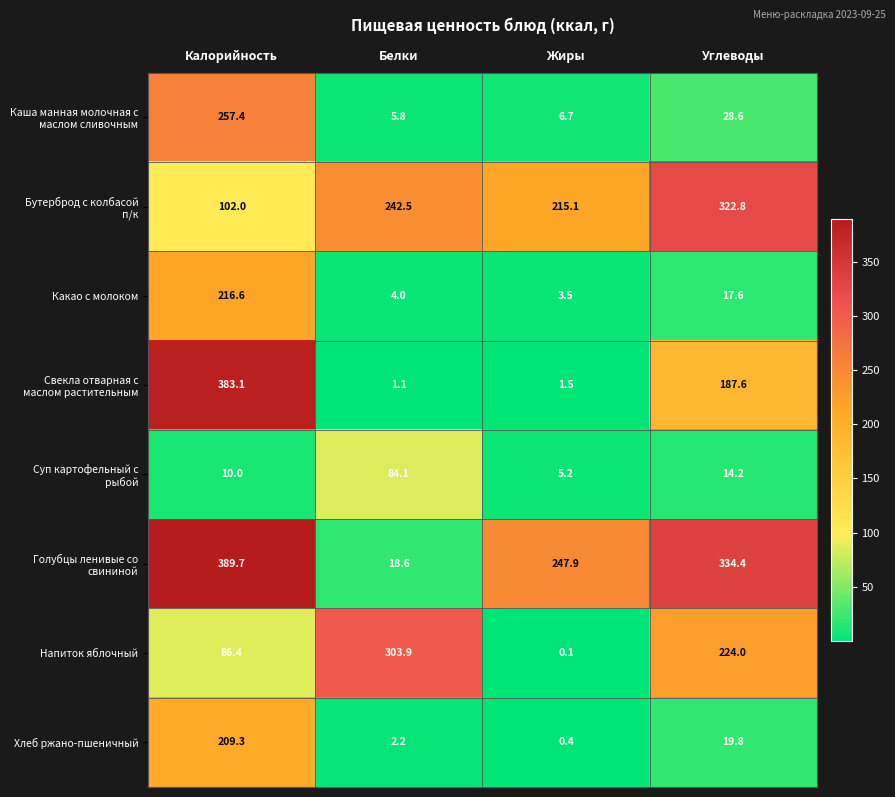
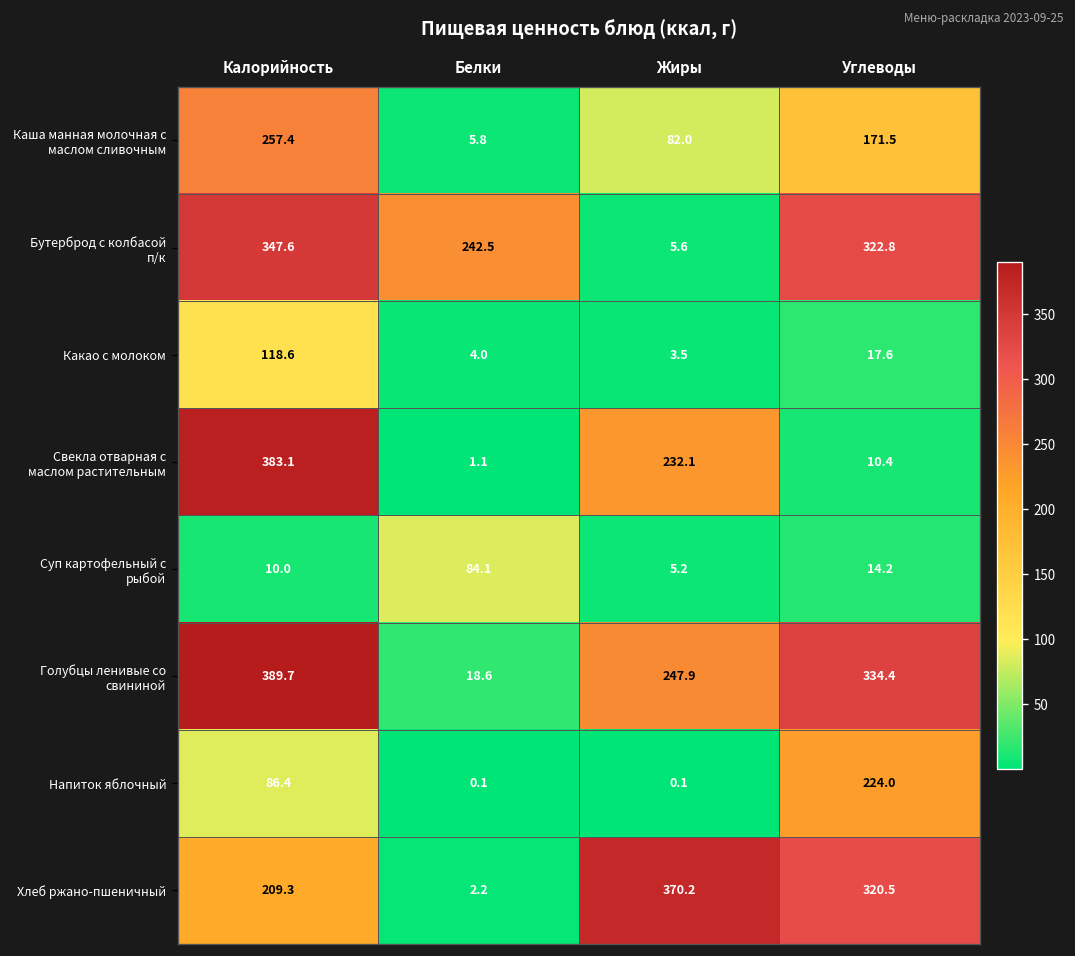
  {
    "Каша манная молочная с маслом сливочным": {
      "Калорийность": 257.4,
      "Белки": 5.8,
-     "Жиры": 6.7,
-     "Углеводы": 28.6
+     "Жиры": 82.0,
+     "Углеводы": 171.5
    },
    "Бутерброд с колбасой п/к": {
-     "Калорийность": 102.0,
+     "Калорийность": 347.6,
      "Белки": 242.5,
-     "Жиры": 215.1,
+     "Жиры": 5.6,
      "Углеводы": 322.8
    },
    "Какао с молоком": {
-     "Калорийность": 216.6,
+     "Калорийность": 118.6,
      "Белки": 4.0,
      "Жиры": 3.5,
      "Углеводы": 17.6
    },
    "Свекла отварная с маслом растительным": {
      "Калорийность": 383.1,
      "Белки": 1.1,
-     "Жиры": 1.5,
-     "Углеводы": 187.6
+     "Жиры": 232.1,
+     "Углеводы": 10.4
    },
    "Суп картофельный с рыбой": {
      "Калорийность": 10.0,
      "Белки": 84.1,
      "Жиры": 5.2,
      "Углеводы": 14.2
    },
    "Голубцы ленивые со свининой": {
      "Калорийность": 389.7,
      "Белки": 18.6,
      "Жиры": 247.9,
      "Углеводы": 334.4
    },
    "Напиток яблочный": {
      "Калорийность": 86.4,
-     "Белки": 303.9,
+     "Белки": 0.1,
      "Жиры": 0.1,
      "Углеводы": 224.0
    },
    "Хлеб ржано-пшеничный": {
      "Калорийность": 209.3,
      "Белки": 2.2,
-     "Жиры": 0.4,
-     "Углеводы": 19.8
+     "Жиры": 370.2,
+     "Углеводы": 320.5
    }
  }
